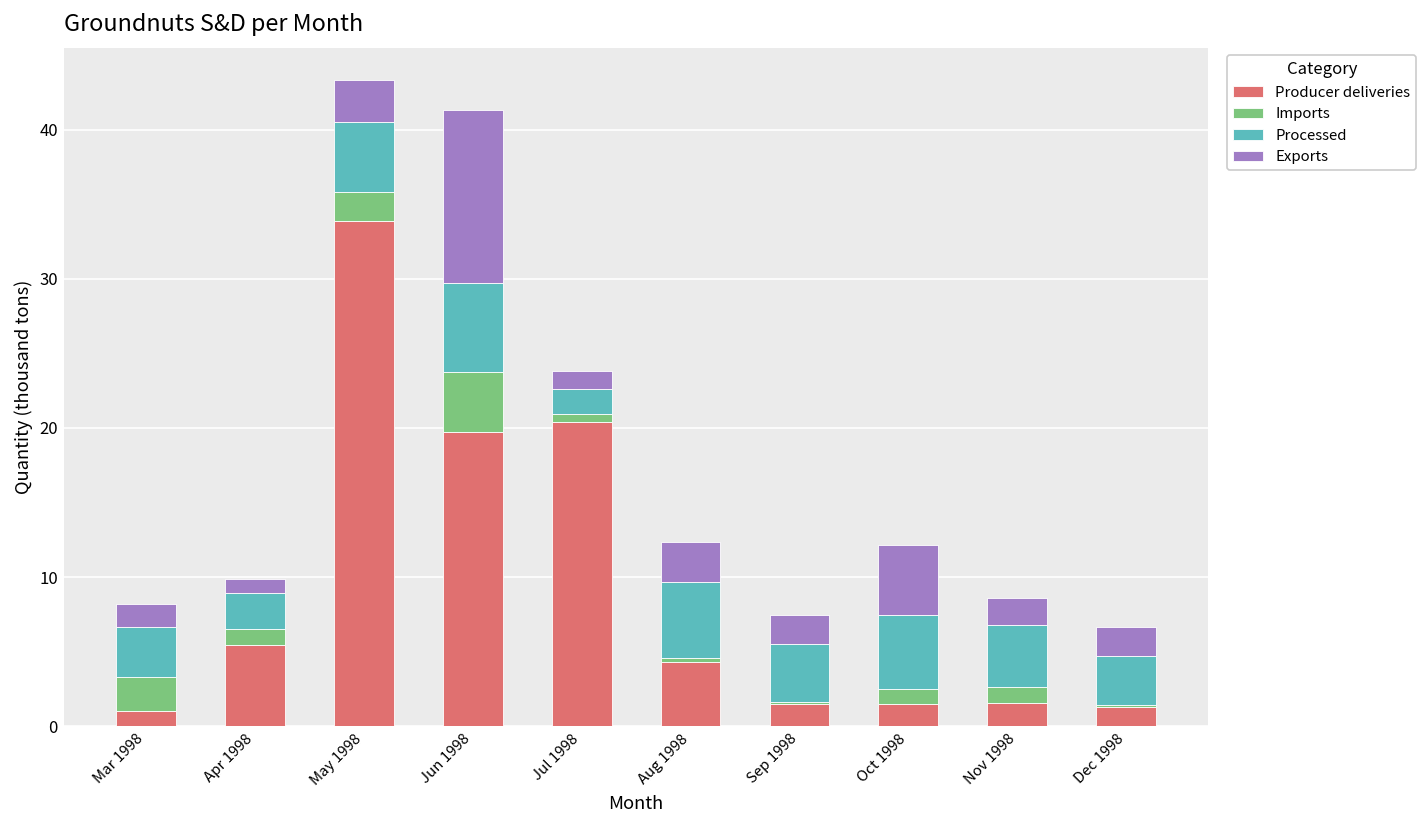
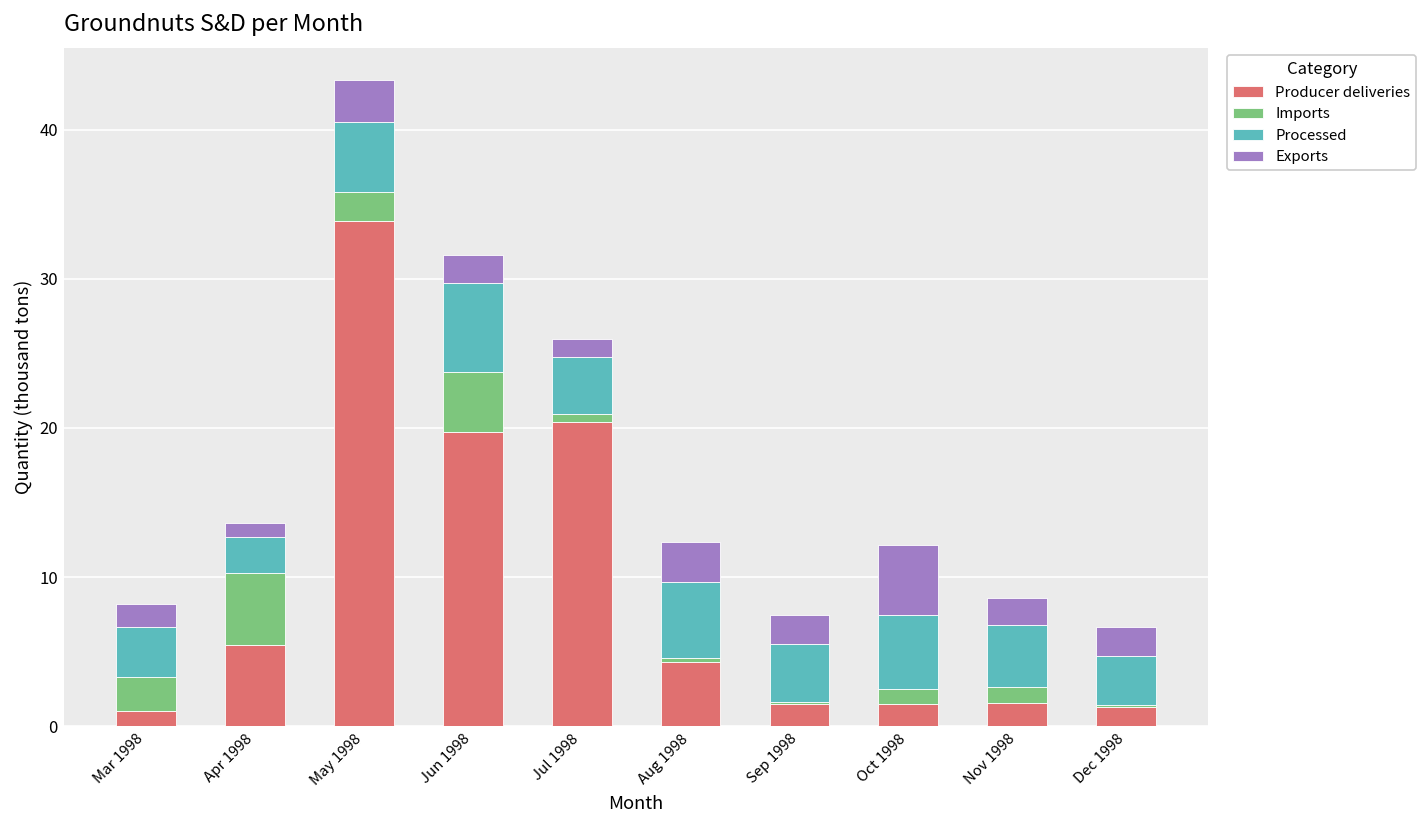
  {
    "Producer deliveries": {
      "Mar 1998": 1.0,
      "Apr 1998": 5.5,
      "May 1998": 33.9,
      "Jun 1998": 19.7,
      "Jul 1998": 20.4,
      "Aug 1998": 4.3,
      "Sep 1998": 1.5,
      "Oct 1998": 1.5,
      "Nov 1998": 1.5,
      "Dec 1998": 1.3
    },
    "Imports": {
      "Mar 1998": 2.3,
-     "Apr 1998": 1.1,
+     "Apr 1998": 4.8,
      "May 1998": 1.9,
      "Jun 1998": 4.0,
      "Jul 1998": 0.6,
      "Aug 1998": 0.3,
      "Oct 1998": 1.1,
      "Nov 1998": 1.0
    },
    "Processed": {
      "Mar 1998": 3.3,
      "Apr 1998": 2.4,
      "May 1998": 4.7,
      "Jun 1998": 5.9,
-     "Jul 1998": 1.6,
+     "Jul 1998": 3.8,
      "Aug 1998": 5.1,
      "Sep 1998": 3.9,
      "Oct 1998": 5.0,
      "Nov 1998": 4.2,
      "Dec 1998": 3.3
    },
    "Exports": {
      "Mar 1998": 1.5,
      "Apr 1998": 0.9,
      "May 1998": 2.8,
-     "Jun 1998": 11.7,
+     "Jun 1998": 1.9,
      "Jul 1998": 1.2,
      "Aug 1998": 2.6,
      "Sep 1998": 2.0,
      "Oct 1998": 4.6,
      "Nov 1998": 1.9,
      "Dec 1998": 1.9
    }
  }
